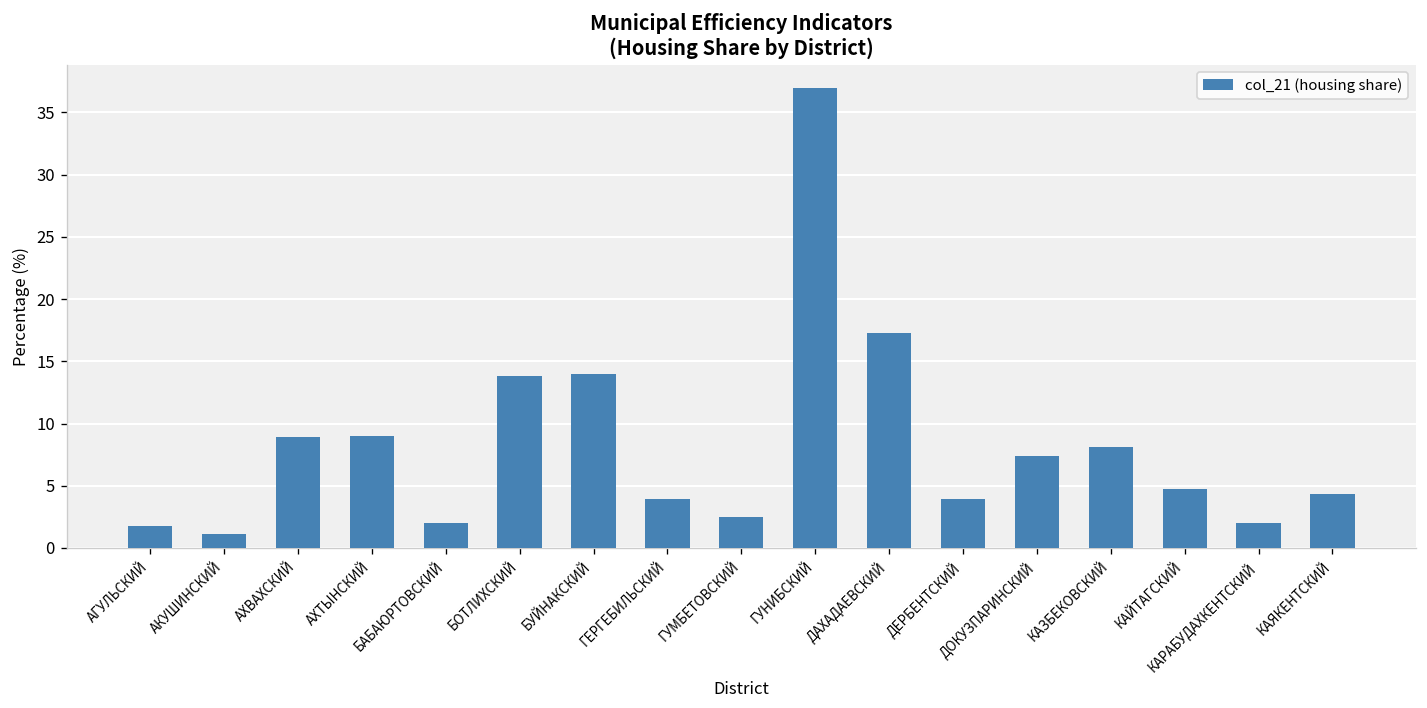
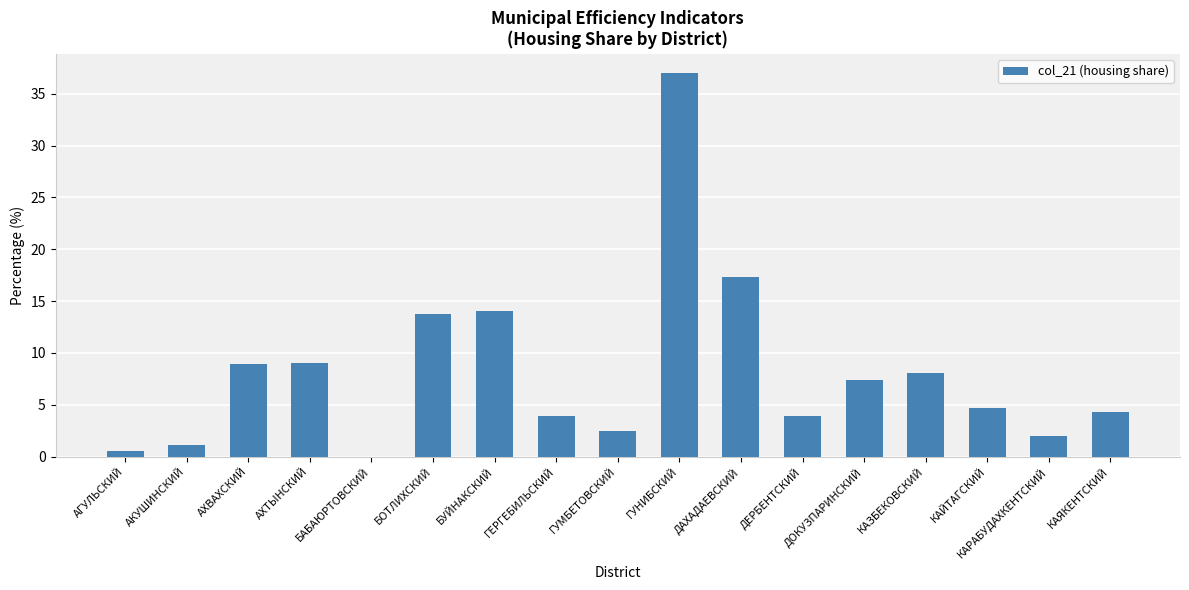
  {
-   "АГУЛЬСКИЙ": 1.8,
+   "АГУЛЬСКИЙ": 0.5,
    "АКУШИНСКИЙ": 1.1,
    "АХВАХСКИЙ": 8.9,
    "АХТЫНСКИЙ": 9.0,
-   "БАБАЮРТОВСКИЙ": 2,
+   "БАБАЮРТОВСКИЙ": 0,
    "БОТЛИХСКИЙ": 13.8,
    "БУЙНАКСКИЙ": 14.0,
    "ГЕРГЕБИЛЬСКИЙ": 3.9,
    "ГУМБЕТОВСКИЙ": 2.5,
    "ГУНИБСКИЙ": 37.0,
    "ДАХАДАЕВСКИЙ": 17.3,
    "ДЕРБЕНТСКИЙ": 3.9,
    "ДОКУЗПАРИНСКИЙ": 7.4,
    "КАЗБЕКОВСКИЙ": 8.1,
    "КАЙТАГСКИЙ": 4.7,
    "КАРАБУДАХКЕНТСКИЙ": 2.0,
    "КАЯКЕНТСКИЙ": 4.3
  }
